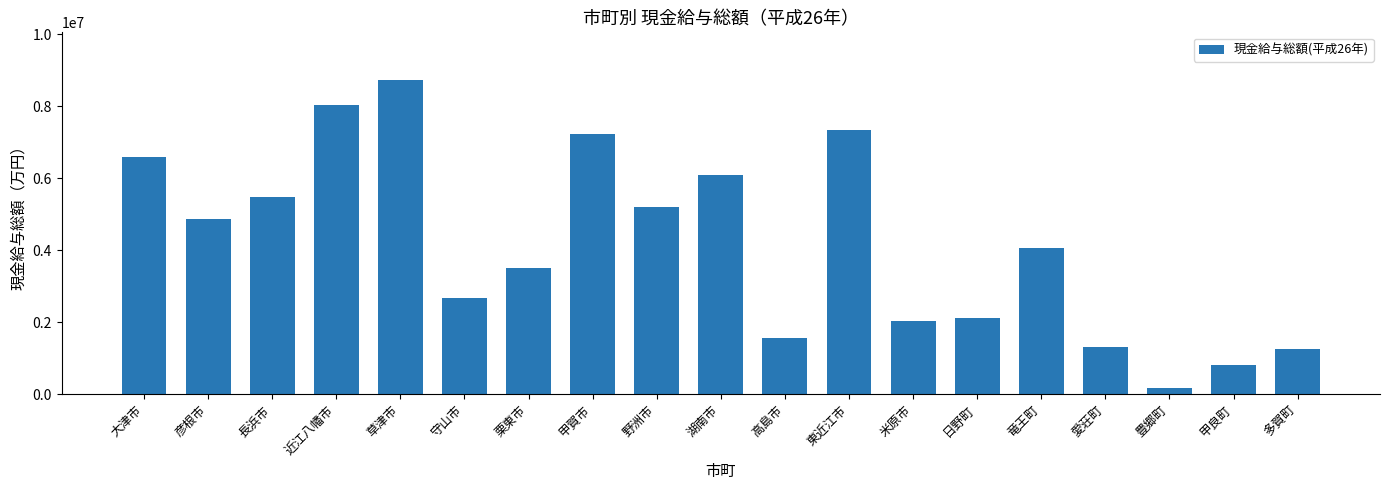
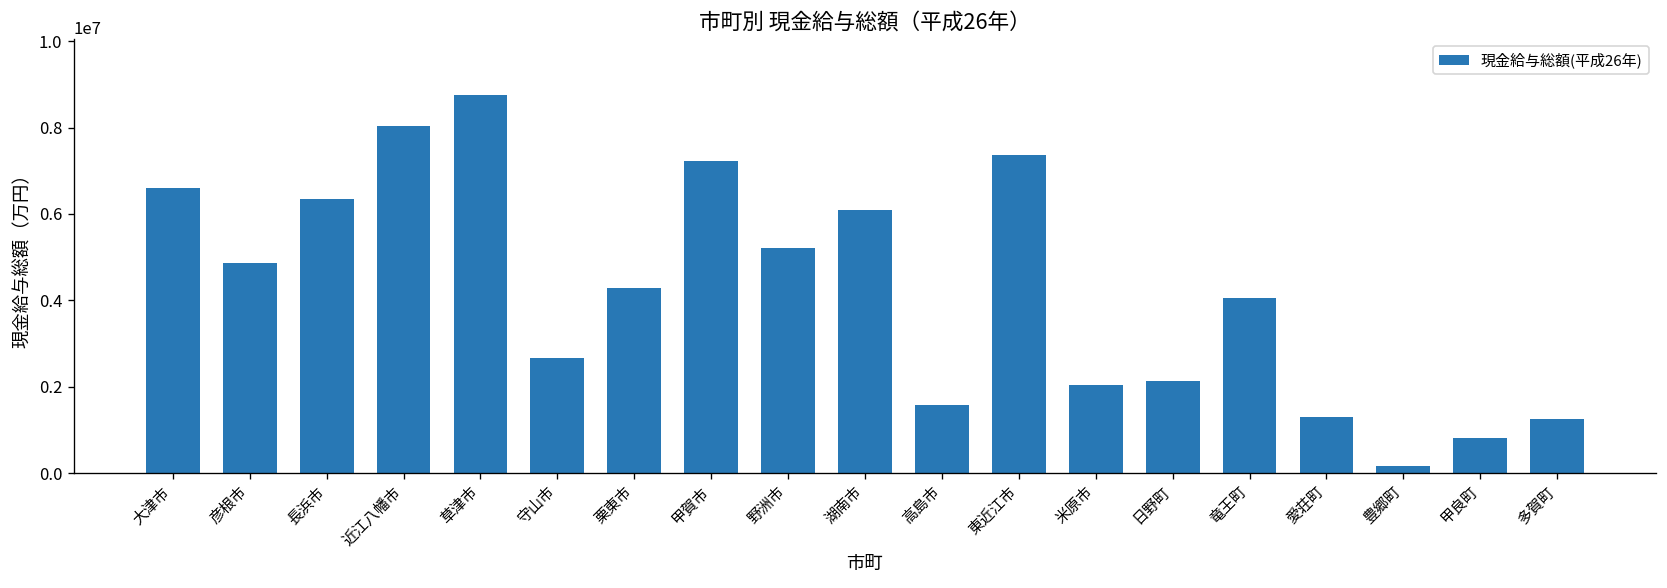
  {
    "大津市": 6600000,
    "彦根市": 4900000,
-   "長浜市": 5500000,
+   "長浜市": 6300000,
    "近江八幡市": 8000000,
    "草津市": 8700000,
    "守山市": 2700000,
-   "栗東市": 3500000,
+   "栗東市": 4300000,
    "甲賀市": 7200000,
    "野洲市": 5200000,
    "湖南市": 6100000,
    "高島市": 1600000,
    "東近江市": 7400000,
    "米原市": 2000000,
    "日野町": 2100000,
    "竜王町": 4100000,
    "愛荘町": 1300000,
    "豊郷町": 200000,
    "甲良町": 800000,
    "多賀町": 1300000
  }
